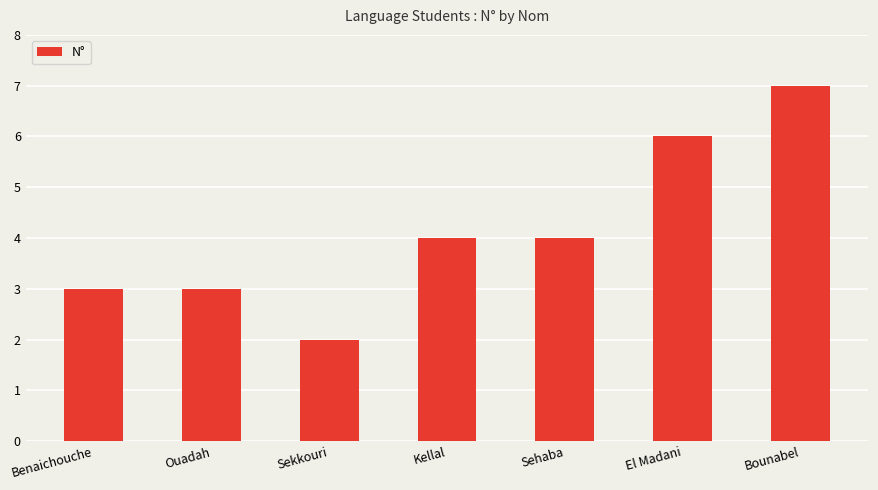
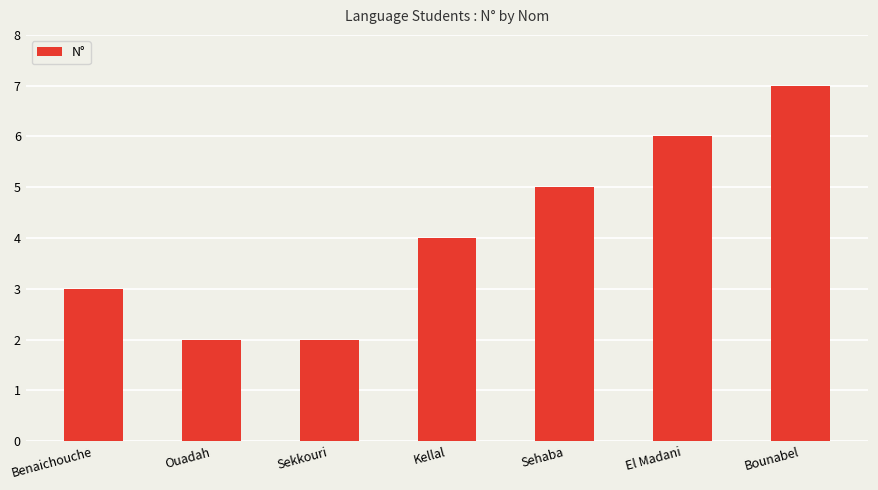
  {
    "Benaichouche": 3,
-   "Ouadah": 3,
+   "Ouadah": 2,
    "Sekkouri": 2,
    "Kellal": 4,
-   "Sehaba": 4,
+   "Sehaba": 5,
    "El Madani": 6,
    "Bounabel": 7
  }
